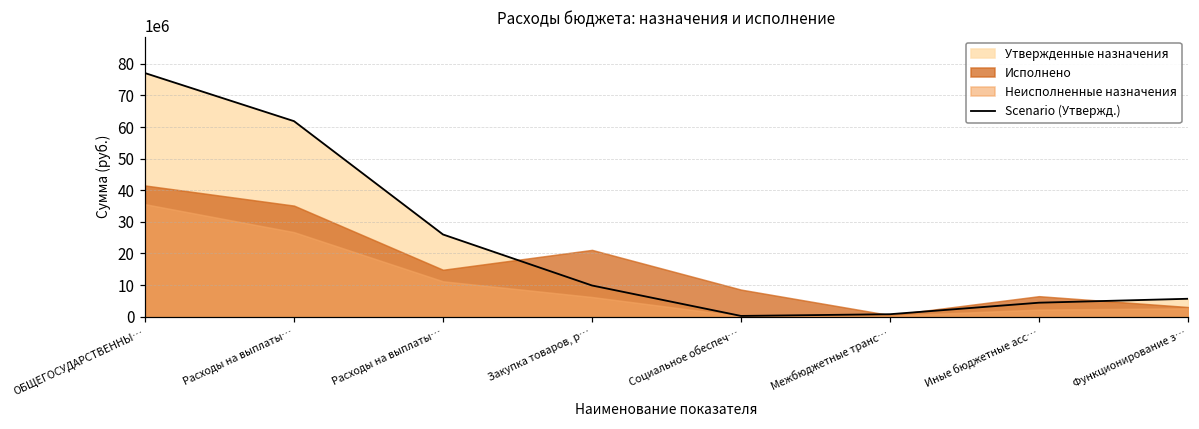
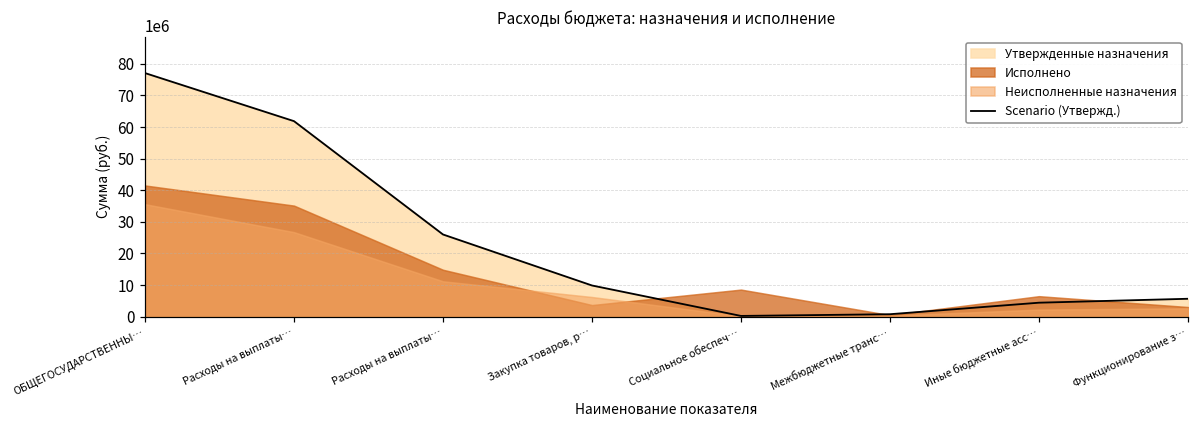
  {
    "Исполнено": {
      "ОБЩЕГОСУДАРСТВЕННЫ…": 42000000,
-     "Закупка товаров, р…": 21000000,
+     "Закупка товаров, р…": 4000000,
      "Социальное обеспеч…": 9000000,
      "Иные бюджетные асс…": 6000000
    }
  }
